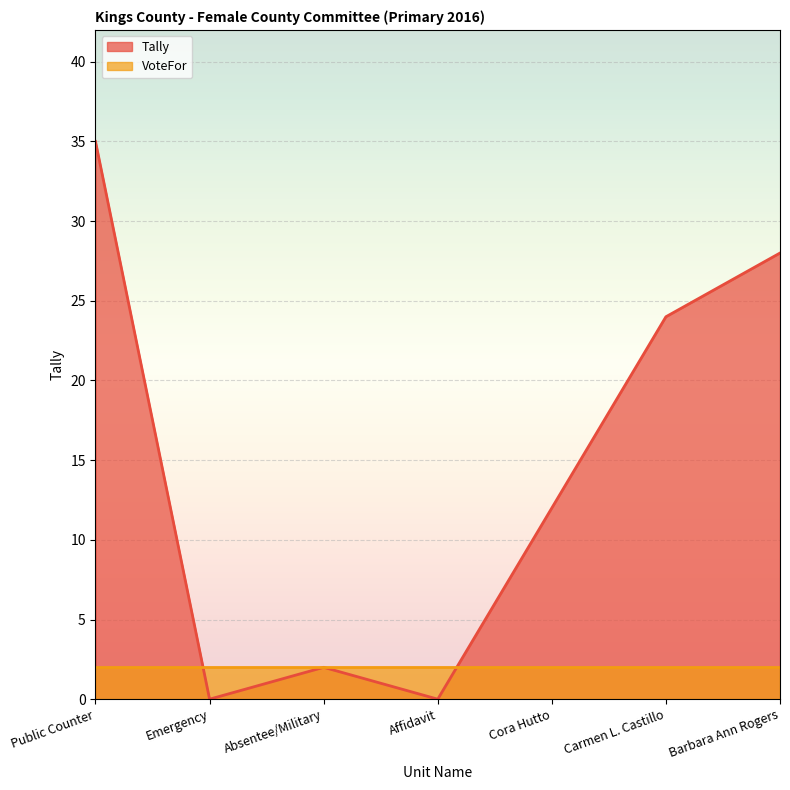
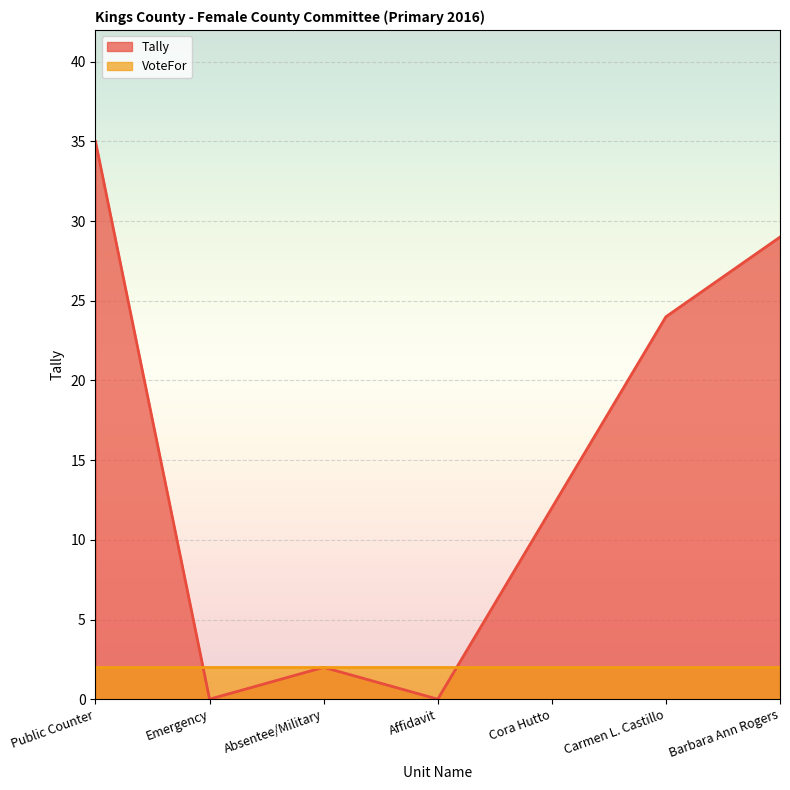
  {
    "Tally": {
      "Public Counter": 35,
      "Emergency": 0,
      "Affidavit": 0,
      "Cora Hutto": 12,
      "Carmen L. Castillo": 24,
-     "Barbara Ann Rogers": 28
+     "Barbara Ann Rogers": 29
    },
    "VoteFor": {
      "Public Counter": 2,
      "Emergency": 2,
      "Affidavit": 2,
      "Cora Hutto": 2,
      "Carmen L. Castillo": 2,
      "Barbara Ann Rogers": 2
    }
  }
